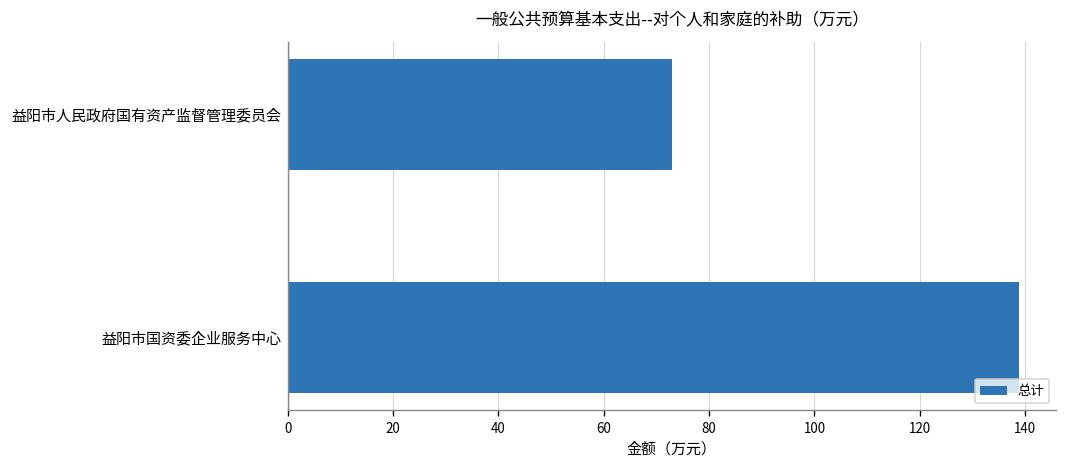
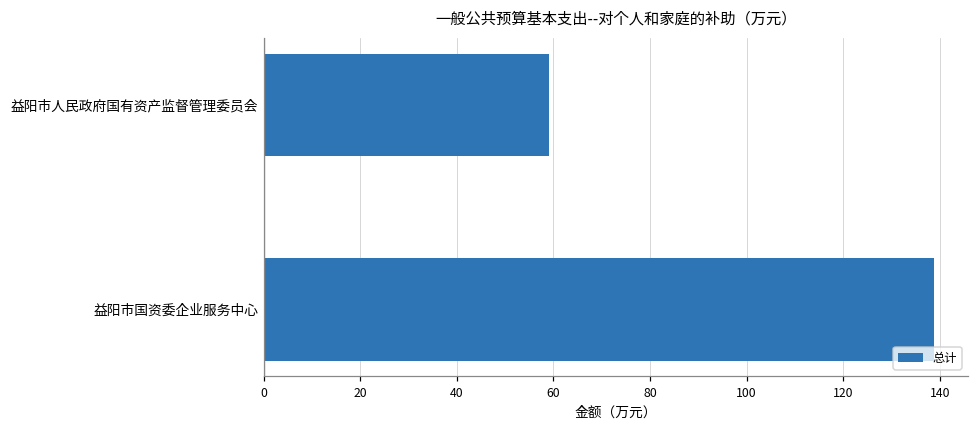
  {
-   "益阳市人民政府国有资产监督管理委员会": 73,
+   "益阳市人民政府国有资产监督管理委员会": 59,
    "益阳市国资委企业服务中心": 139
  }
